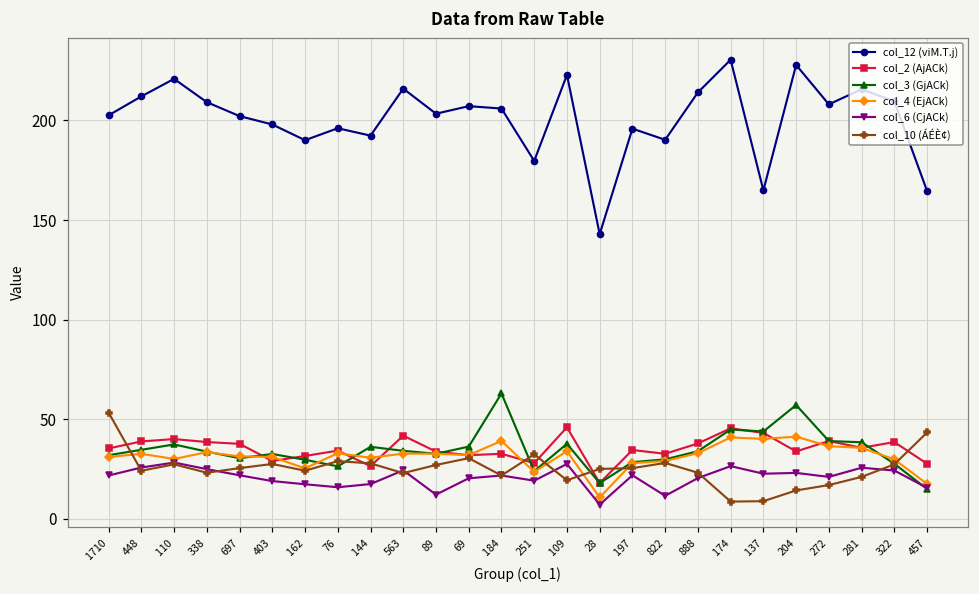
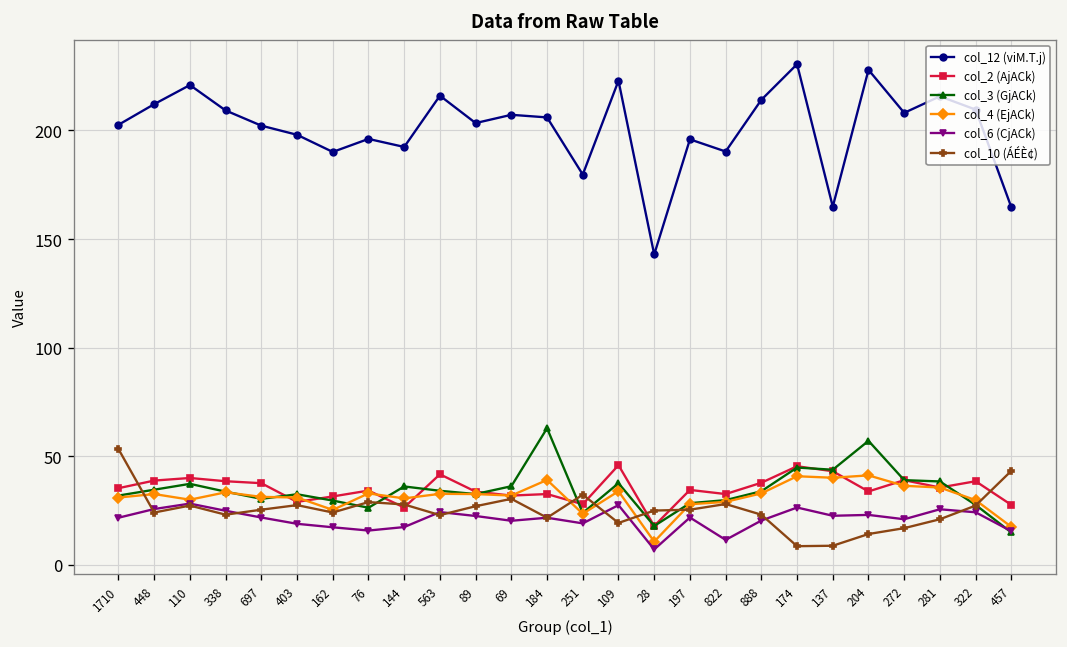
  {
    "col_12 (viM.T.j)": {
      "1710": 203,
      "448": 212,
      "110": 221,
      "338": 209,
      "697": 202,
      "403": 198,
      "162": 190,
      "76": 196,
      "144": 192,
      "563": 216,
      "89": 203,
      "69": 207,
      "184": 206,
      "251": 180,
      "109": 223,
      "28": 143,
      "197": 196,
      "822": 190,
      "888": 214,
      "174": 231,
      "137": 165,
      "204": 228,
      "272": 208,
      "457": 165
    },
    "col_2 (AjACk)": {
      "1710": 35,
      "448": 39,
      "110": 40,
      "338": 39,
      "697": 38,
      "403": 29,
      "162": 32,
      "144": 26,
      "563": 42,
      "184": 33,
      "251": 28,
      "109": 46,
      "197": 35,
      "822": 33,
      "888": 38,
      "204": 34,
      "322": 39,
      "457": 28
    },
    "col_3 (GjACk)": {
      "448": 35,
      "110": 37,
      "403": 33,
      "162": 30,
      "76": 26,
      "144": 36,
      "563": 34,
      "69": 36,
      "184": 63,
      "109": 38,
      "204": 57,
      "281": 38
    },
    "col_4 (EjACk)": {
      "448": 33,
      "110": 30,
      "403": 31,
      "144": 31,
      "563": 33,
      "184": 39,
      "109": 34,
      "28": 11,
      "174": 41,
      "137": 40,
      "204": 41,
      "272": 36,
      "322": 30,
      "457": 18
    },
    "col_6 (CjACk)": {
      "1710": 22,
      "448": 26,
      "338": 25,
      "697": 22,
      "403": 19,
      "162": 17,
      "76": 16,
      "144": 17,
-     "89": 12,
+     "89": 23,
      "69": 20,
      "251": 19,
      "109": 28,
      "28": 7,
      "197": 22,
      "822": 12,
      "888": 20,
      "174": 26,
      "137": 23,
      "204": 23,
      "272": 21,
      "281": 26,
      "322": 24
    },
    "col_10 (ÁÉÈ¢)": {
      "1710": 53,
      "448": 24,
      "338": 23,
      "697": 25,
      "403": 28,
      "76": 29,
      "144": 28,
      "89": 27,
      "69": 30,
      "251": 32,
      "109": 19,
      "28": 25,
      "197": 25,
      "888": 23,
      "174": 9,
      "137": 9,
      "204": 14,
      "272": 17,
      "281": 21,
      "457": 43
    }
  }
